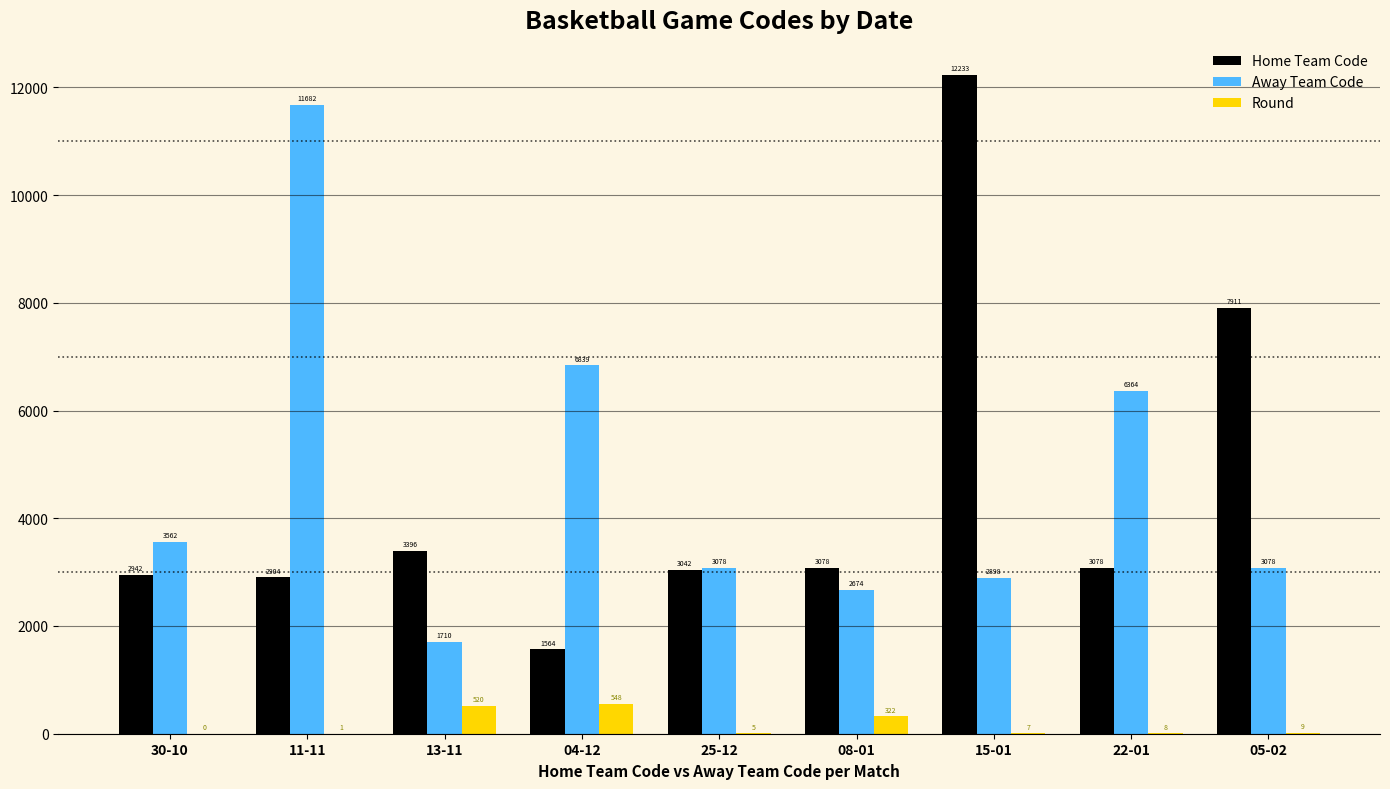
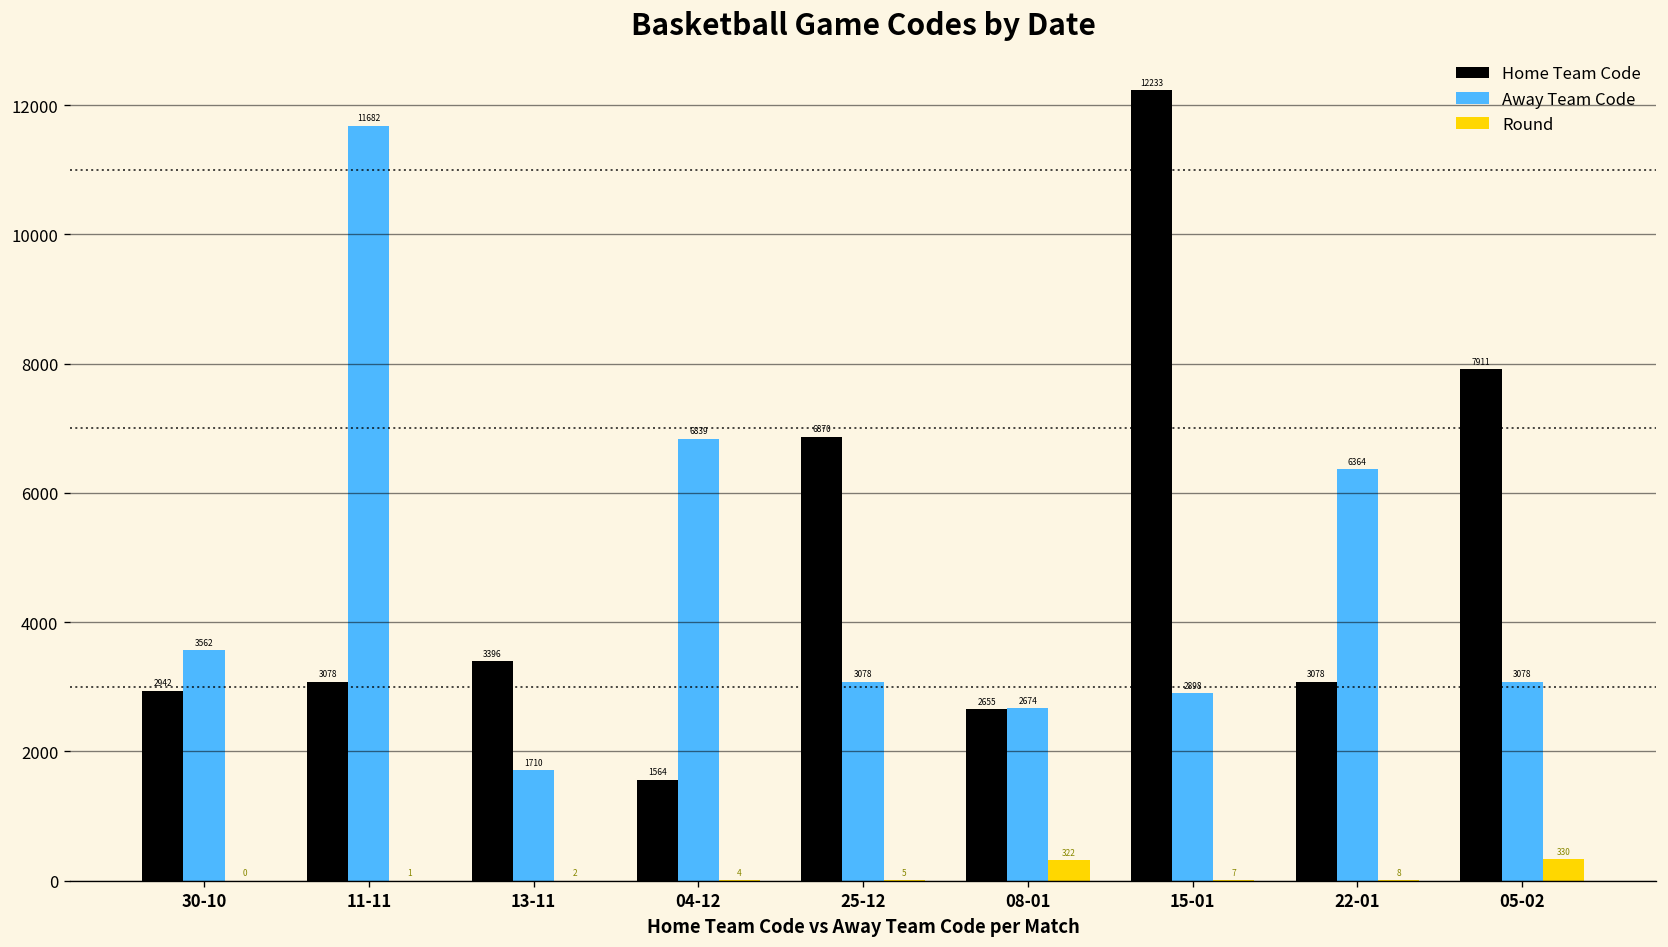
  {
    "Home Team Code": {
      "30-10": 2942,
-     "11-11": 2904,
+     "11-11": 3078,
      "13-11": 3396,
      "04-12": 1564,
-     "25-12": 3042,
-     "08-01": 3078,
+     "25-12": 6870,
+     "08-01": 2655,
      "15-01": 12233,
      "22-01": 3078,
      "05-02": 7911
    },
    "Away Team Code": {
      "30-10": 3562,
      "11-11": 11682,
      "13-11": 1710,
      "04-12": 6839,
      "25-12": 3078,
      "08-01": 2674,
      "15-01": 2898,
      "22-01": 6364,
      "05-02": 3078
    },
    "Round": {
      "30-10": 0,
      "11-11": 1,
-     "13-11": 520,
-     "04-12": 548,
+     "13-11": 2,
+     "04-12": 4,
      "25-12": 5,
      "08-01": 322,
      "15-01": 7,
      "22-01": 8,
-     "05-02": 9
+     "05-02": 330
    }
  }
